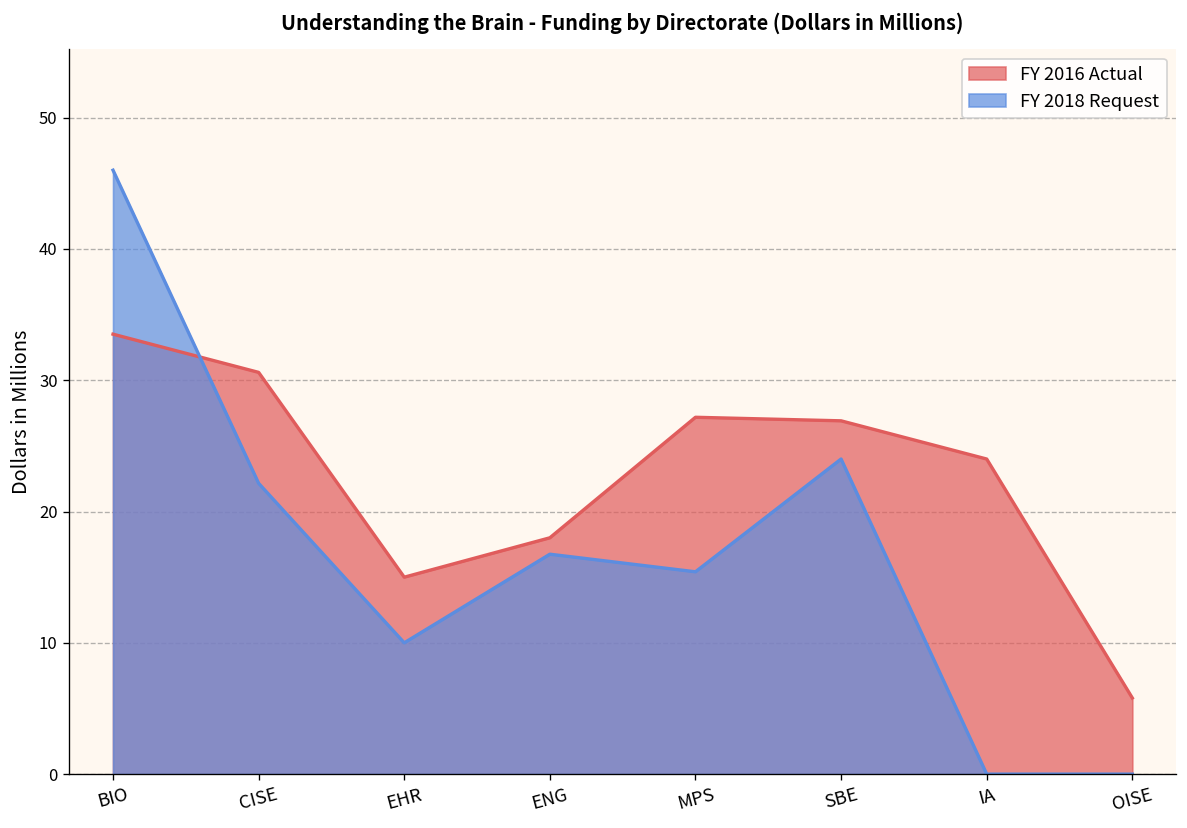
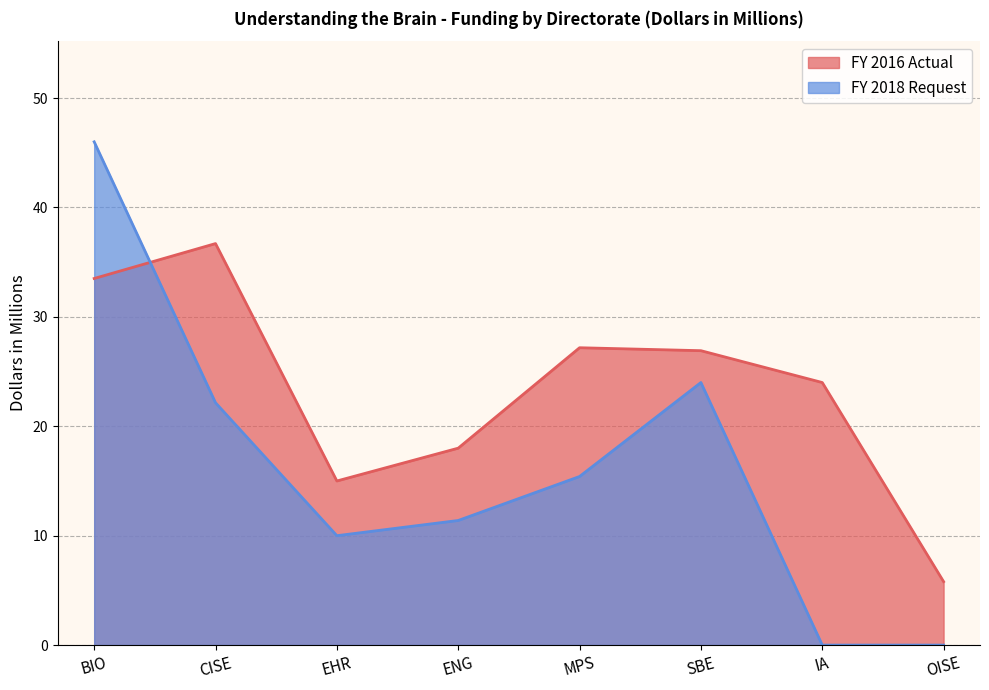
  {
    "FY 2016 Actual": {
      "BIO": 33.5,
-     "CISE": 30.6,
+     "CISE": 36.7,
      "EHR": 15.0,
      "ENG": 18.0,
      "MPS": 27.2,
      "SBE": 26.9,
      "IA": 24.0,
      "OISE": 5.8
    },
    "FY 2018 Request": {
      "BIO": 46.0,
      "CISE": 22.2,
      "EHR": 10.0,
-     "ENG": 16.8,
+     "ENG": 11.4,
      "MPS": 15.4,
      "SBE": 24.0,
      "IA": 0.0,
      "OISE": 0.0
    }
  }
